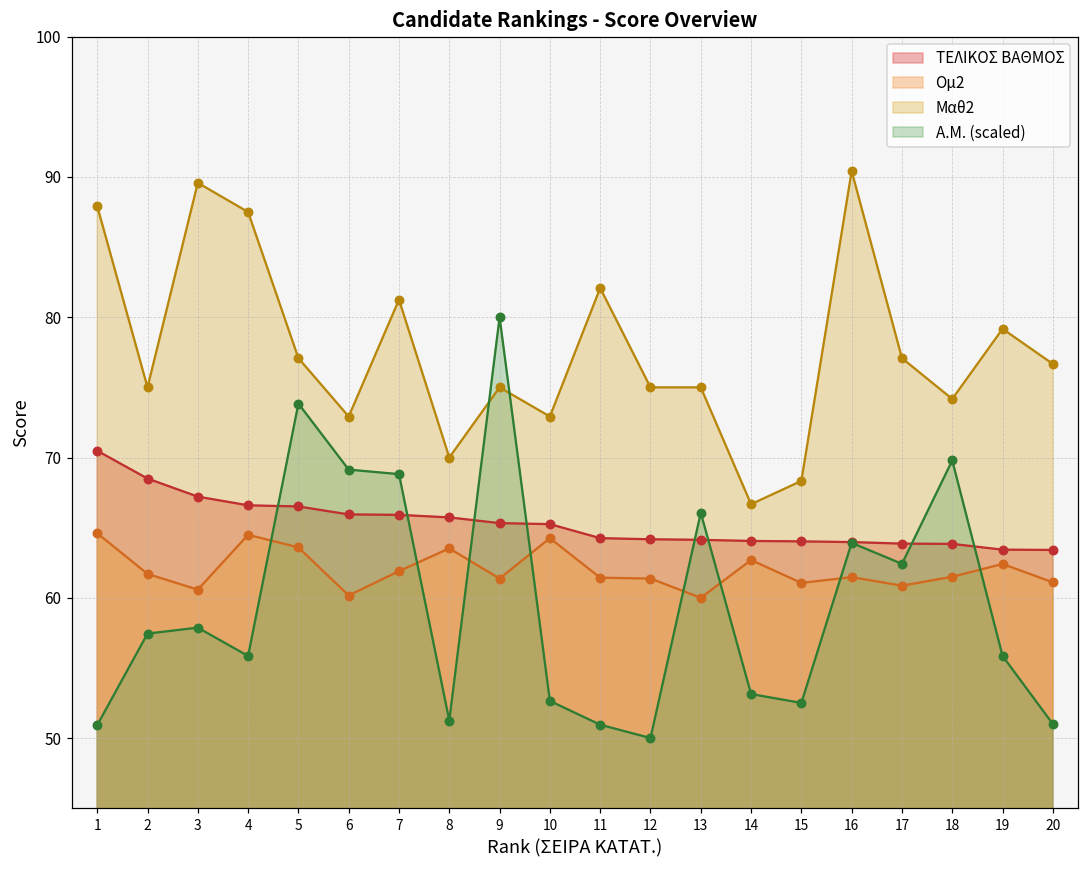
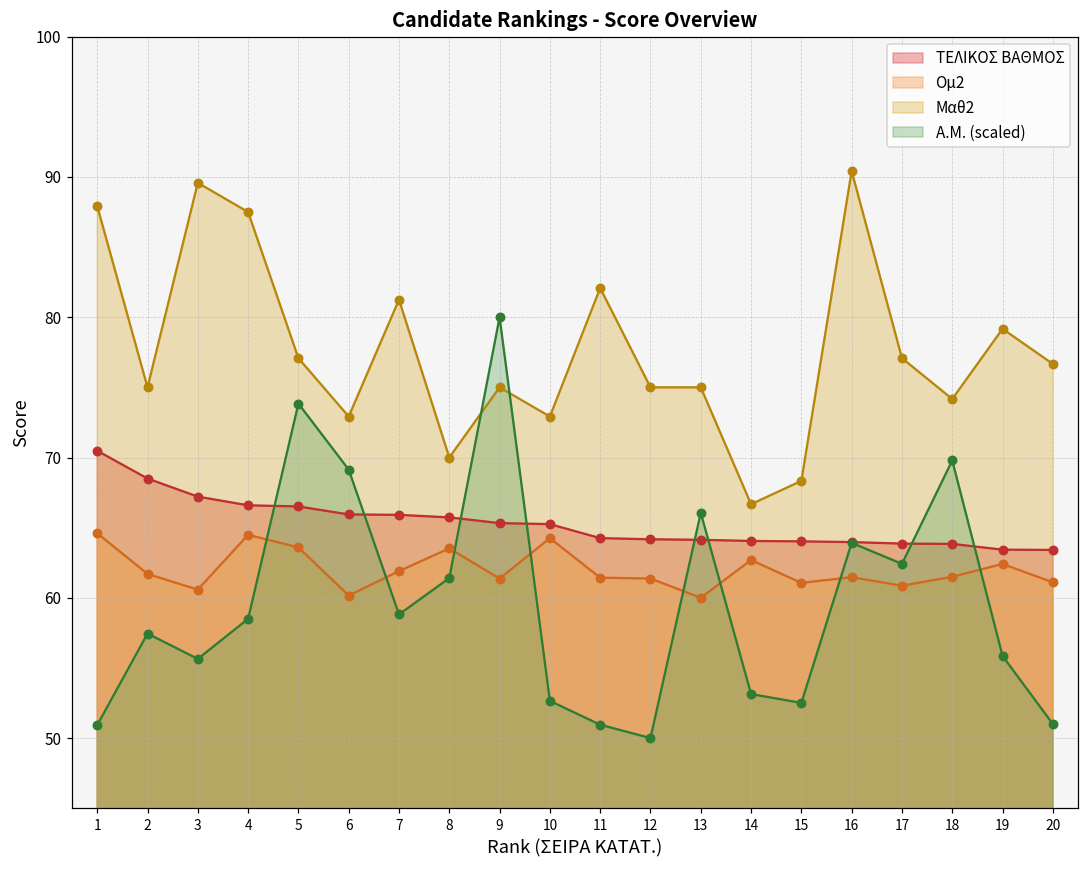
  {
    "Α.Μ. (scaled)": {
      "1": 50.9,
      "2": 57.4,
-     "3": 57.9,
-     "4": 55.8,
+     "3": 55.6,
+     "4": 58.5,
      "5": 73.8,
      "6": 69.1,
-     "7": 68.8,
-     "8": 51.2,
+     "7": 58.8,
+     "8": 61.4,
      "9": 80.0,
      "10": 52.6,
      "11": 50.9,
      "12": 50.0,
      "13": 66.1,
      "14": 53.1,
      "15": 52.5,
      "17": 62.4,
      "18": 69.8,
      "19": 55.9,
      "20": 51.0
    }
  }
